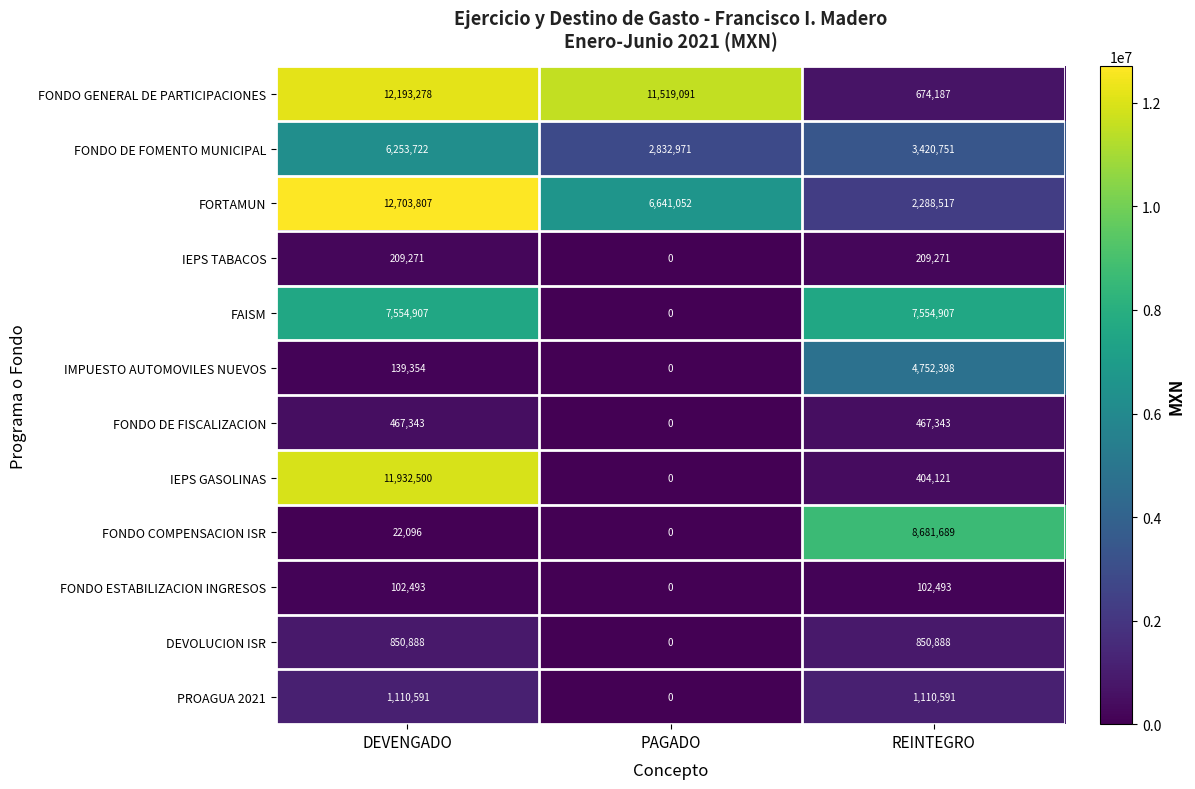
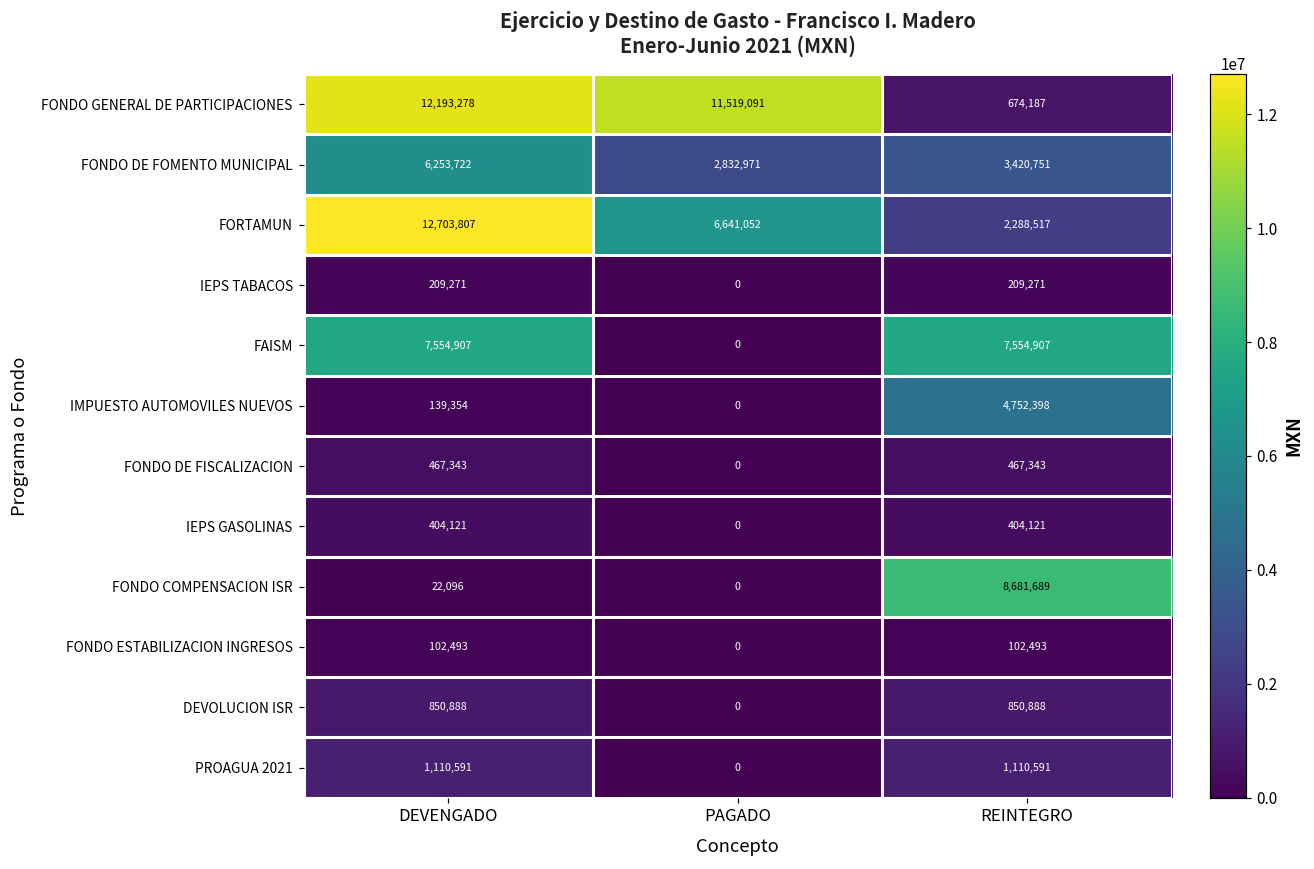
  {
    "FONDO GENERAL DE PARTICIPACIONES": {
      "DEVENGADO": "12,193,278",
      "PAGADO": "11,519,091",
      "REINTEGRO": "674,187"
    },
    "FONDO DE FOMENTO MUNICIPAL": {
      "DEVENGADO": "6,253,722",
      "PAGADO": "2,832,971",
      "REINTEGRO": "3,420,751"
    },
    "FORTAMUN": {
      "DEVENGADO": "12,703,807",
      "PAGADO": "6,641,052",
      "REINTEGRO": "2,288,517"
    },
    "IEPS TABACOS": {
      "DEVENGADO": "209,271",
      "PAGADO": "0",
      "REINTEGRO": "209,271"
    },
    "FAISM": {
      "DEVENGADO": "7,554,907",
      "PAGADO": "0",
      "REINTEGRO": "7,554,907"
    },
    "IMPUESTO AUTOMOVILES NUEVOS": {
      "DEVENGADO": "139,354",
      "PAGADO": "0",
      "REINTEGRO": "4,752,398"
    },
    "FONDO DE FISCALIZACION": {
      "DEVENGADO": "467,343",
      "PAGADO": "0",
      "REINTEGRO": "467,343"
    },
    "IEPS GASOLINAS": {
-     "DEVENGADO": "11,932,500",
+     "DEVENGADO": "404,121",
      "PAGADO": "0",
      "REINTEGRO": "404,121"
    },
    "FONDO COMPENSACION ISR": {
      "DEVENGADO": "22,096",
      "PAGADO": "0",
      "REINTEGRO": "8,681,689"
    },
    "FONDO ESTABILIZACION INGRESOS": {
      "DEVENGADO": "102,493",
      "PAGADO": "0",
      "REINTEGRO": "102,493"
    },
    "DEVOLUCION ISR": {
      "DEVENGADO": "850,888",
      "PAGADO": "0",
      "REINTEGRO": "850,888"
    },
    "PROAGUA 2021": {
      "DEVENGADO": "1,110,591",
      "PAGADO": "0",
      "REINTEGRO": "1,110,591"
    }
  }
